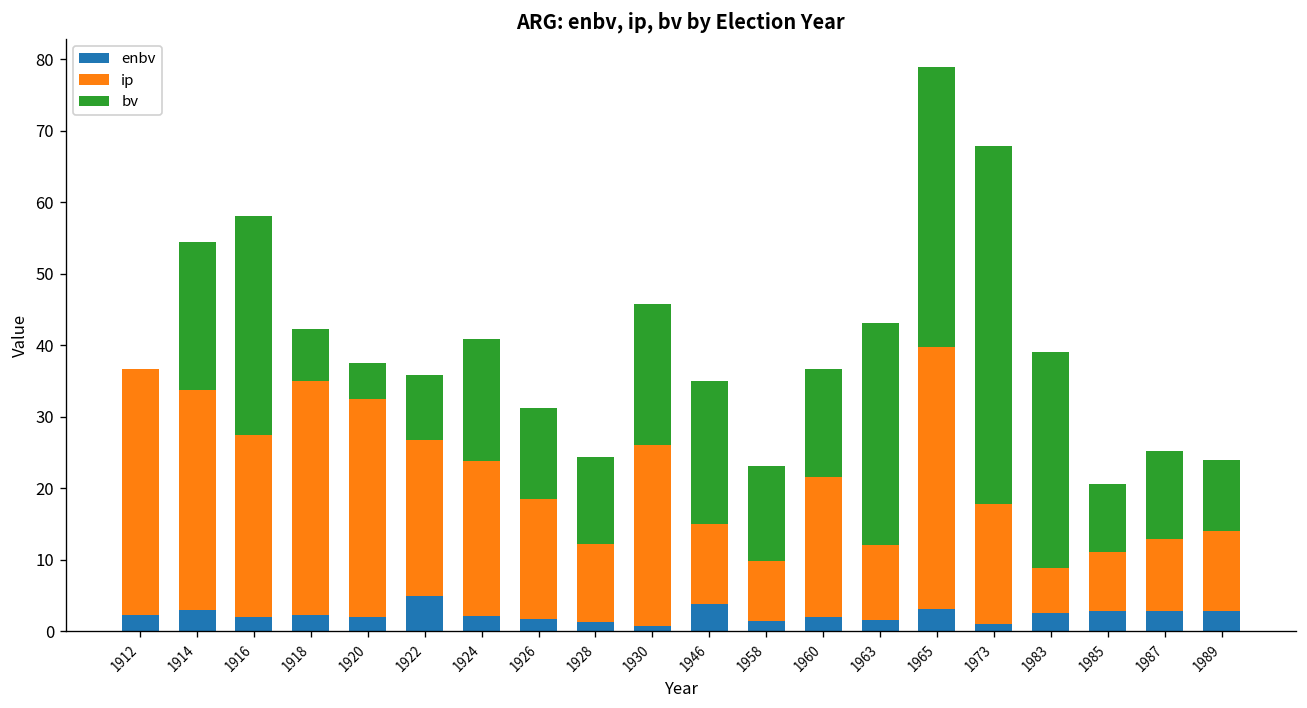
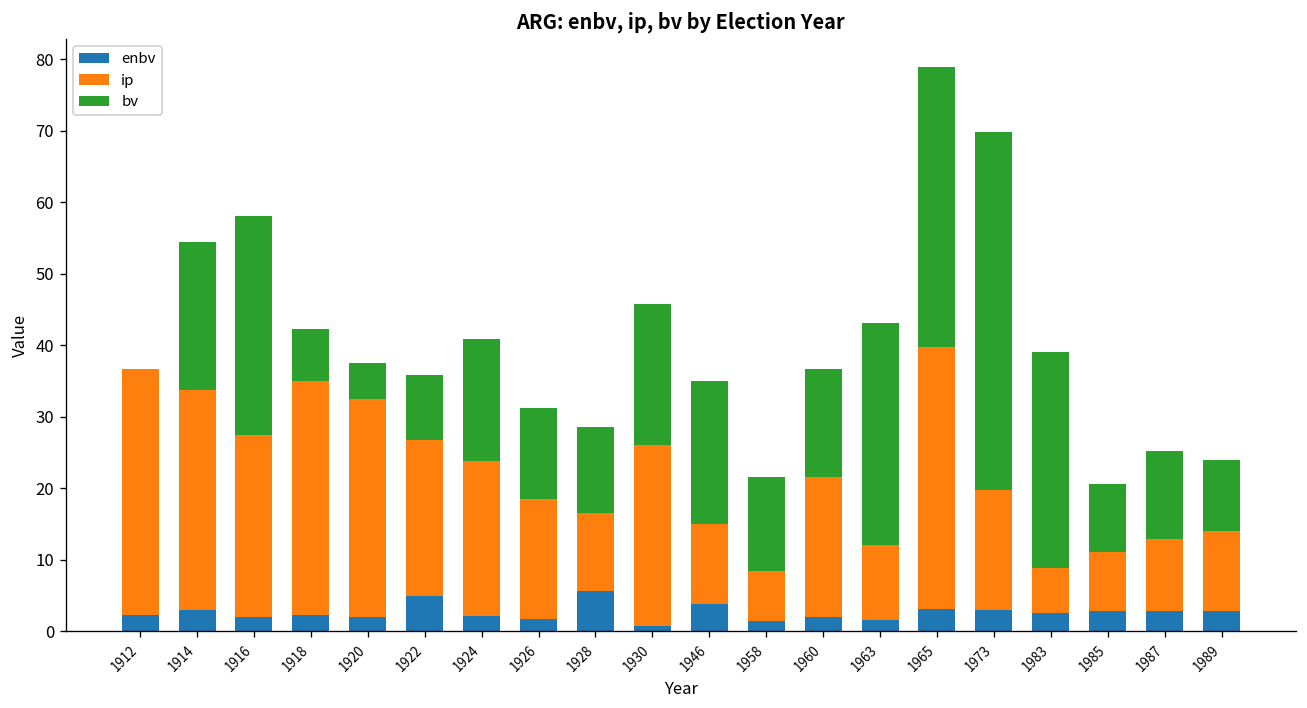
  {
    "enbv": {
      "1912": 2,
      "1914": 3,
      "1916": 2,
      "1918": 2,
      "1920": 2,
      "1922": 5,
      "1924": 2,
      "1926": 2,
-     "1928": 1,
+     "1928": 6,
      "1930": 1,
      "1946": 4,
      "1958": 1,
      "1960": 2,
      "1963": 2,
      "1965": 3,
-     "1973": 1,
+     "1973": 3,
      "1983": 3,
      "1985": 3,
      "1987": 3,
      "1989": 3
    },
    "ip": {
      "1912": 34,
      "1914": 31,
      "1916": 25,
      "1918": 33,
      "1920": 30,
      "1922": 22,
      "1924": 22,
      "1926": 17,
      "1928": 11,
      "1930": 25,
      "1946": 11,
-     "1958": 8,
+     "1958": 7,
      "1960": 20,
      "1963": 10,
      "1965": 37,
      "1973": 17,
      "1983": 6,
      "1985": 8,
      "1987": 10,
      "1989": 11
    },
    "bv": {
      "1912": 0,
      "1914": 21,
      "1916": 31,
      "1918": 7,
      "1920": 5,
      "1922": 9,
      "1924": 17,
      "1926": 13,
      "1928": 12,
      "1930": 20,
      "1946": 20,
      "1958": 13,
      "1960": 15,
      "1963": 31,
      "1965": 39,
      "1973": 50,
      "1983": 30,
      "1985": 10,
      "1987": 12,
      "1989": 10
    }
  }
